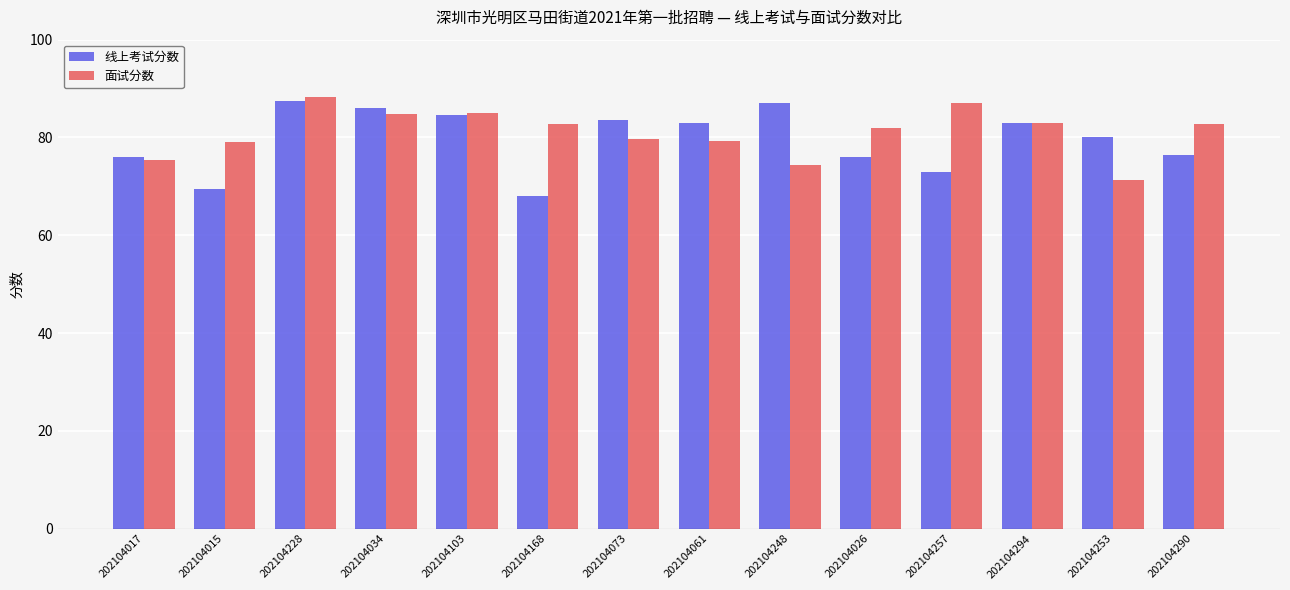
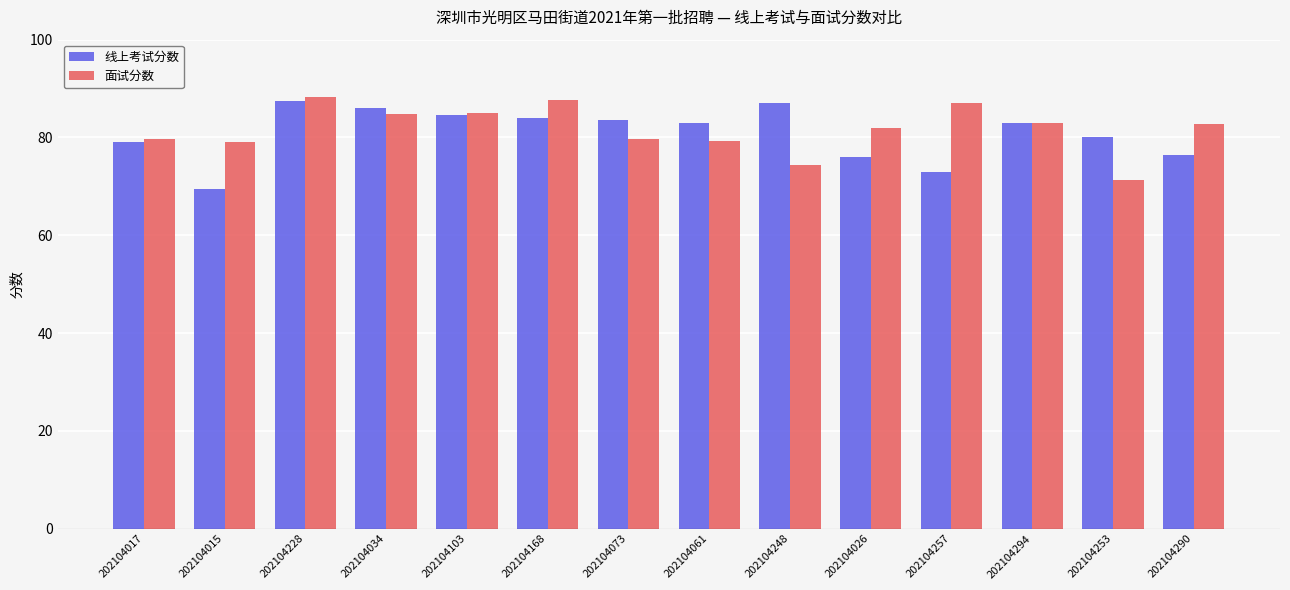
  {
    "线上考试分数": {
-     "202104017": 76,
+     "202104017": 79,
      "202104015": 70,
      "202104228": 88,
      "202104034": 86,
      "202104103": 85,
-     "202104168": 68,
+     "202104168": 84,
      "202104073": 84,
      "202104061": 83,
      "202104248": 87,
      "202104026": 76,
      "202104257": 73,
      "202104294": 83,
      "202104253": 80,
      "202104290": 77
    },
    "面试分数": {
-     "202104017": 75,
+     "202104017": 80,
      "202104015": 79,
      "202104228": 88,
      "202104034": 85,
      "202104103": 85,
-     "202104168": 83,
+     "202104168": 88,
      "202104073": 80,
      "202104061": 79,
      "202104248": 74,
      "202104026": 82,
      "202104257": 87,
      "202104294": 83,
      "202104253": 71,
      "202104290": 83
    }
  }
